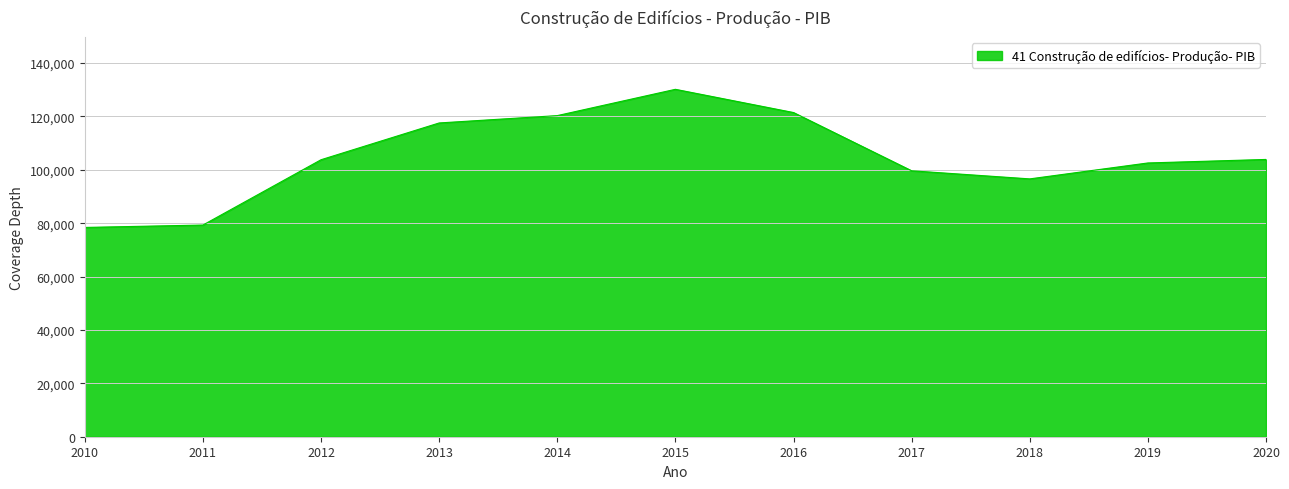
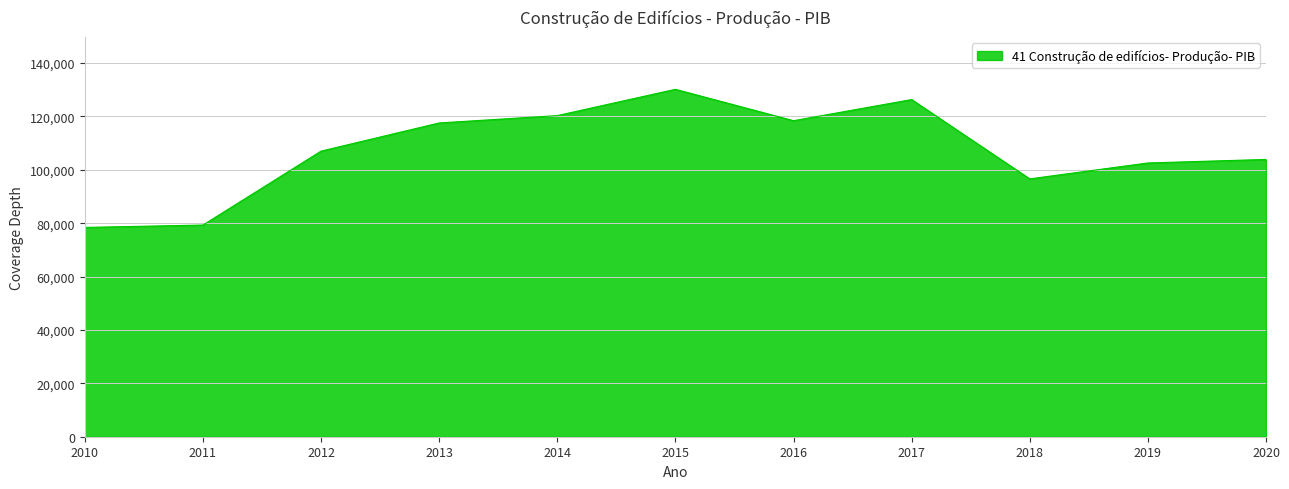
  {
    "2010": "78,000",
    "2011": "79,000",
-   "2012": "104,000",
+   "2012": "107,000",
    "2013": "118,000",
    "2014": "120,000",
    "2015": "130,000",
-   "2016": "121,000",
-   "2017": "100,000",
+   "2016": "118,000",
+   "2017": "126,000",
    "2018": "97,000",
    "2019": "103,000",
    "2020": "104,000"
  }
